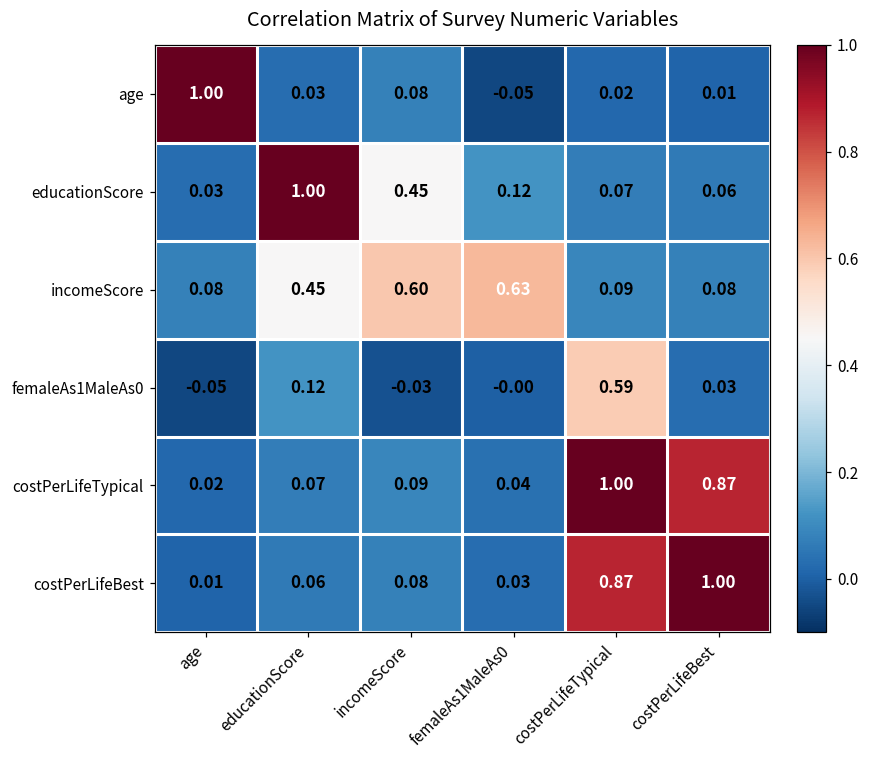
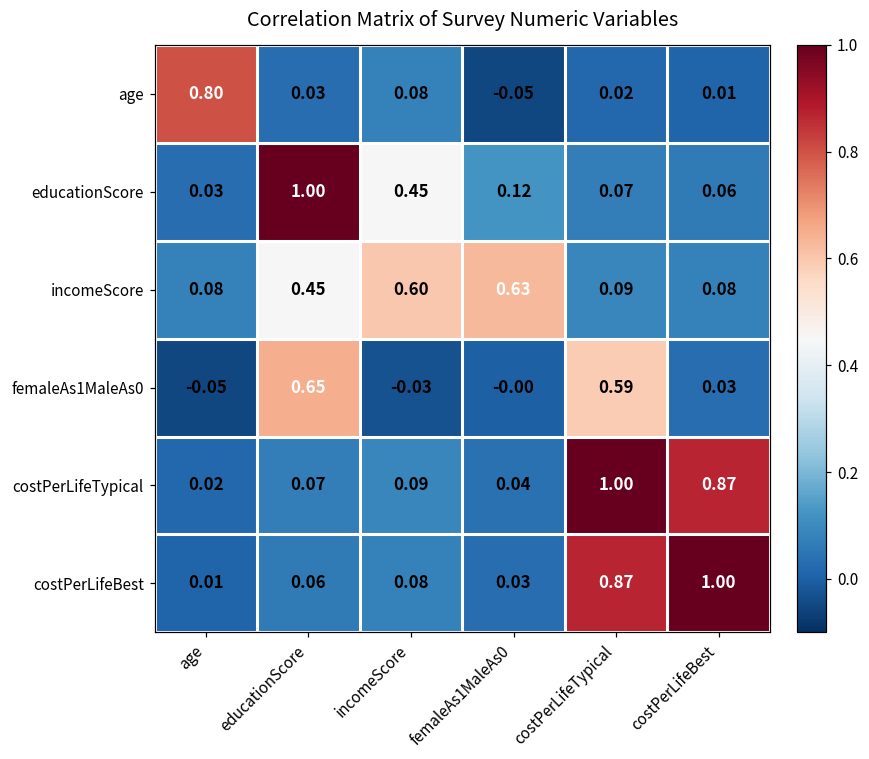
  {
    "age": {
-     "age": 1.00,
+     "age": 0.80,
      "educationScore": 0.03,
      "incomeScore": 0.08,
      "femaleAs1MaleAs0": -0.05,
      "costPerLifeTypical": 0.02,
      "costPerLifeBest": 0.01
    },
    "educationScore": {
      "age": 0.03,
      "educationScore": 1.00,
      "incomeScore": 0.45,
      "femaleAs1MaleAs0": 0.12,
      "costPerLifeTypical": 0.07,
      "costPerLifeBest": 0.06
    },
    "incomeScore": {
      "age": 0.08,
      "educationScore": 0.45,
      "incomeScore": 0.60,
      "femaleAs1MaleAs0": 0.63,
      "costPerLifeTypical": 0.09,
      "costPerLifeBest": 0.08
    },
    "femaleAs1MaleAs0": {
      "age": -0.05,
-     "educationScore": 0.12,
+     "educationScore": 0.65,
      "incomeScore": -0.03,
      "femaleAs1MaleAs0": -0.00,
      "costPerLifeTypical": 0.59,
      "costPerLifeBest": 0.03
    },
    "costPerLifeTypical": {
      "age": 0.02,
      "educationScore": 0.07,
      "incomeScore": 0.09,
      "femaleAs1MaleAs0": 0.04,
      "costPerLifeTypical": 1.00,
      "costPerLifeBest": 0.87
    },
    "costPerLifeBest": {
      "age": 0.01,
      "educationScore": 0.06,
      "incomeScore": 0.08,
      "femaleAs1MaleAs0": 0.03,
      "costPerLifeTypical": 0.87,
      "costPerLifeBest": 1.00
    }
  }
